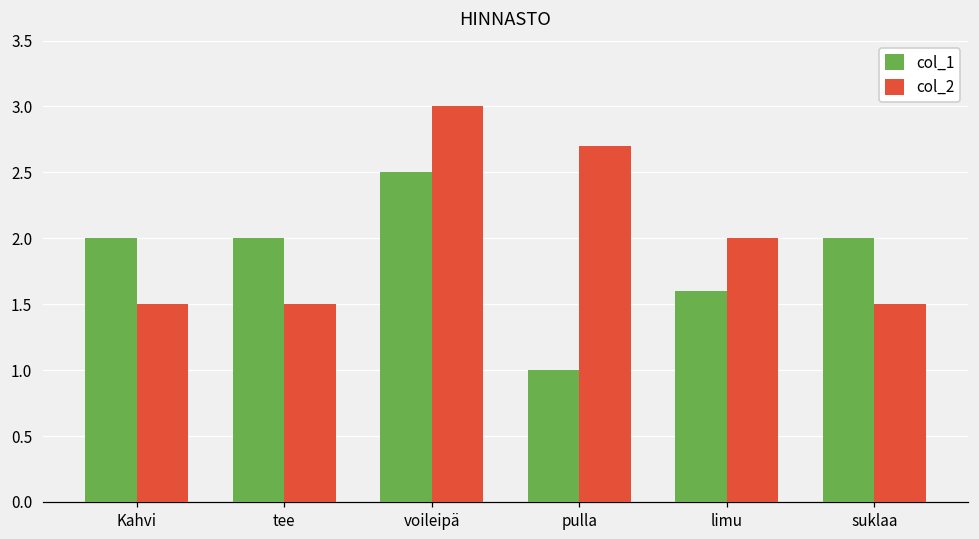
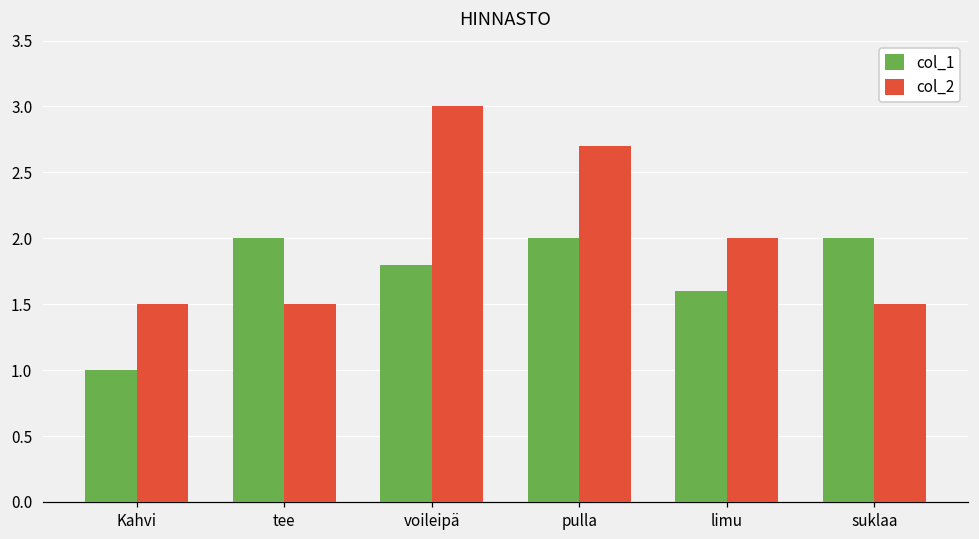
  {
    "col_1": {
-     "Kahvi": 2,
+     "Kahvi": 1,
      "tee": 2.0,
-     "voileipä": 2.5,
-     "pulla": 1,
+     "voileipä": 1.8,
+     "pulla": 2,
      "limu": 1.6,
      "suklaa": 2.0
    },
    "col_2": {
      "Kahvi": 1.5,
      "tee": 1.5,
      "voileipä": 3.0,
      "pulla": 2.7,
      "limu": 2.0,
      "suklaa": 1.5
    }
  }
